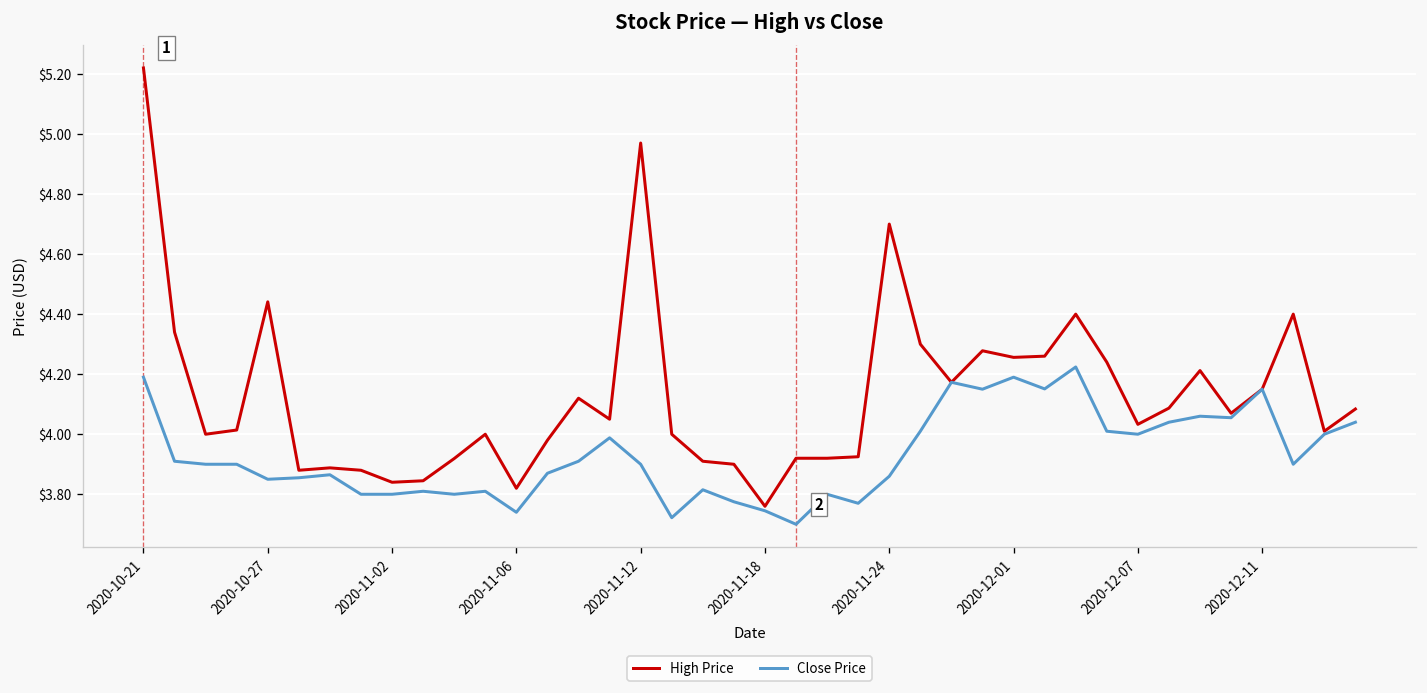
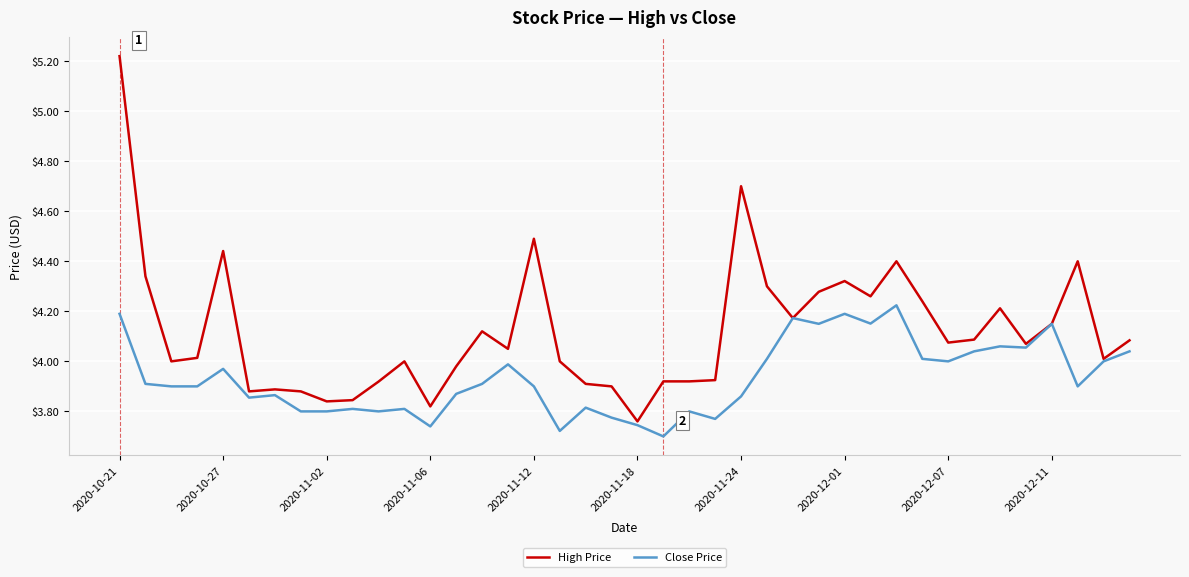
  {
    "High Price": {
      "2020-10-27": "$4.44",
      "2020-11-02": "$3.84",
      "2020-11-06": "$3.82",
-     "2020-11-12": "$4.97",
+     "2020-11-12": "$4.49",
      "2020-11-18": "$3.76",
      "2020-11-24": "$4.70",
-     "2020-12-01": "$4.26",
-     "2020-12-07": "$4.03"
+     "2020-12-01": "$4.32",
+     "2020-12-07": "$4.08"
    },
    "Close Price": {
      "2020-10-21": "$4.19",
-     "2020-10-27": "$3.85",
+     "2020-10-27": "$3.97",
      "2020-11-02": "$3.80",
      "2020-11-06": "$3.74",
      "2020-11-12": "$3.90",
      "2020-11-18": "$3.75",
      "2020-11-24": "$3.86",
      "2020-12-01": "$4.19",
      "2020-12-07": "$4.00"
    }
  }
